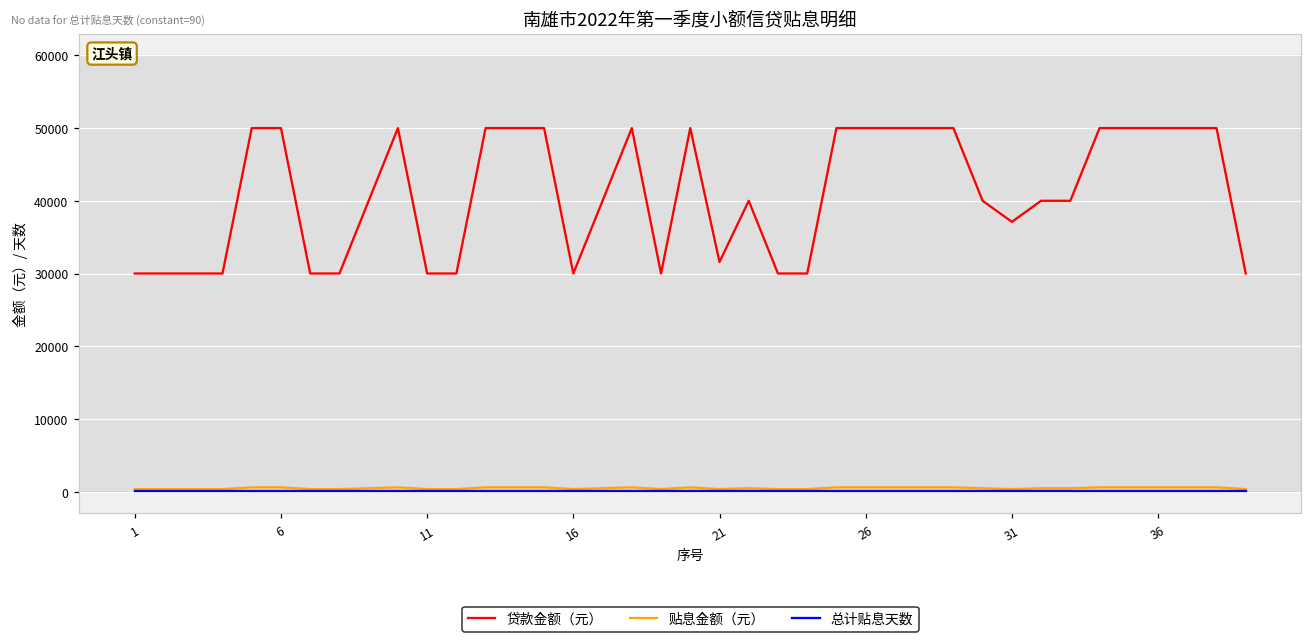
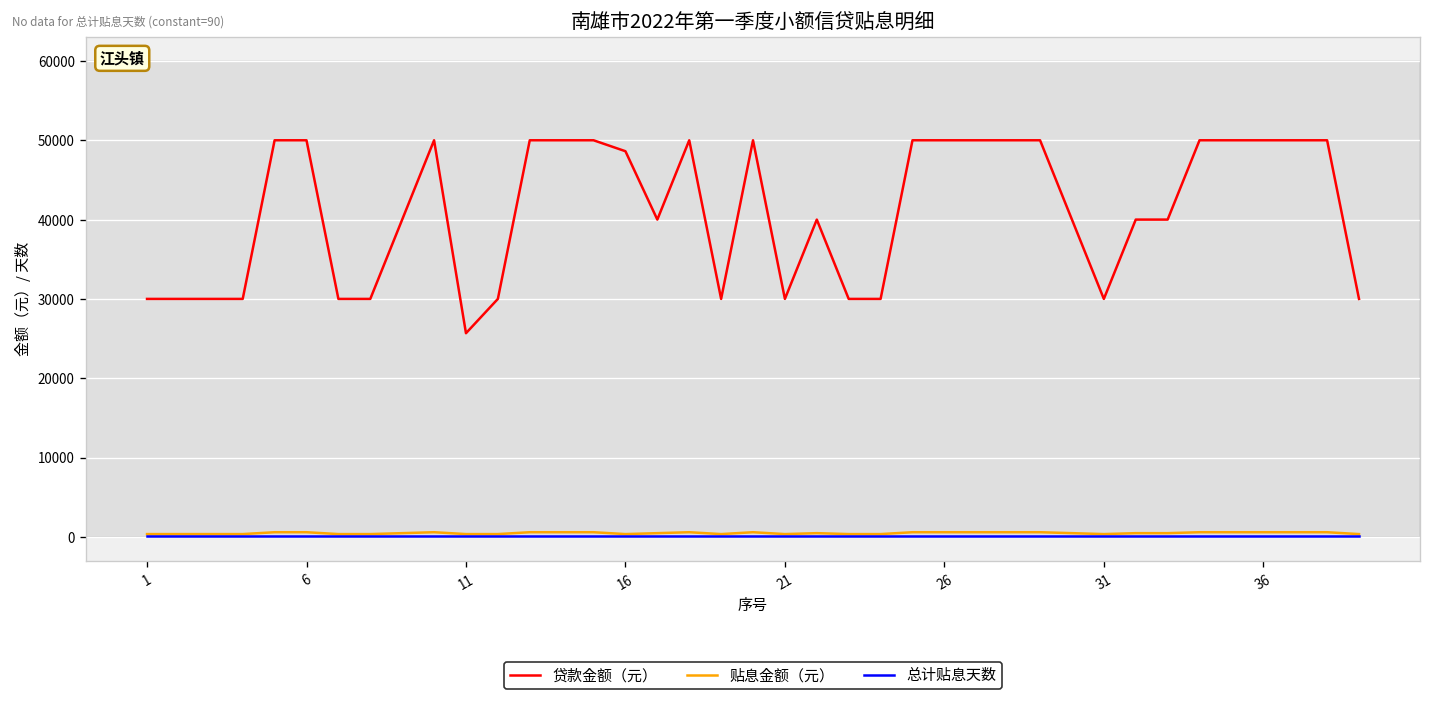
  {
    "贷款金额（元）": {
      "1": 30000,
      "6": 50000,
-     "11": 30000,
-     "16": 30000,
-     "21": 32000,
+     "11": 26000,
+     "16": 49000,
+     "21": 30000,
      "26": 50000,
-     "31": 37000,
+     "31": 30000,
      "36": 50000
    },
    "贴息金额（元）": {
      "6": 1000,
      "26": 1000,
      "36": 1000
    },
    "总计贴息天数": {
      "6": 0,
      "26": 0,
      "36": 0
    }
  }
